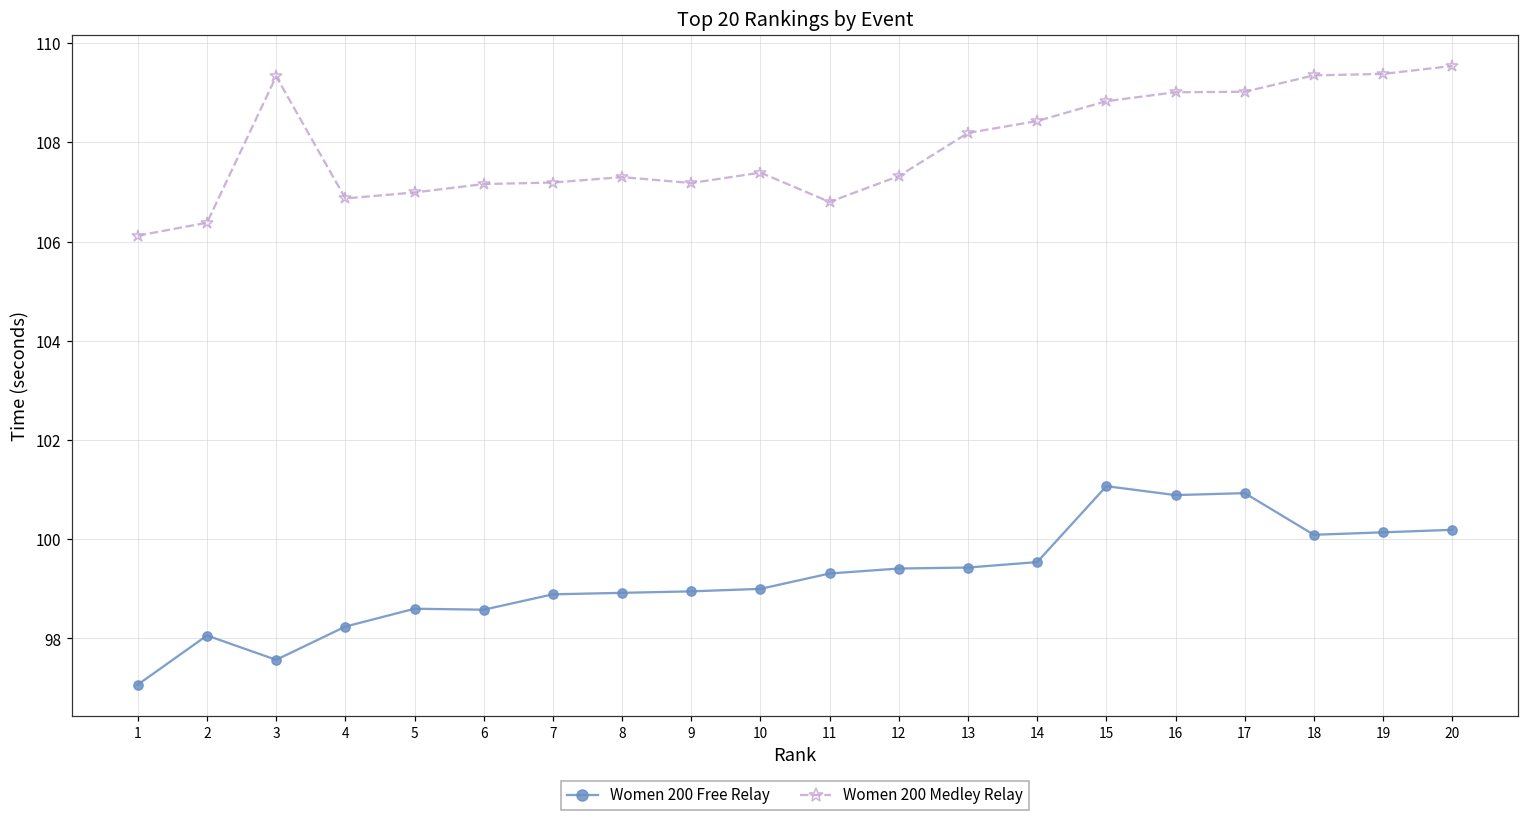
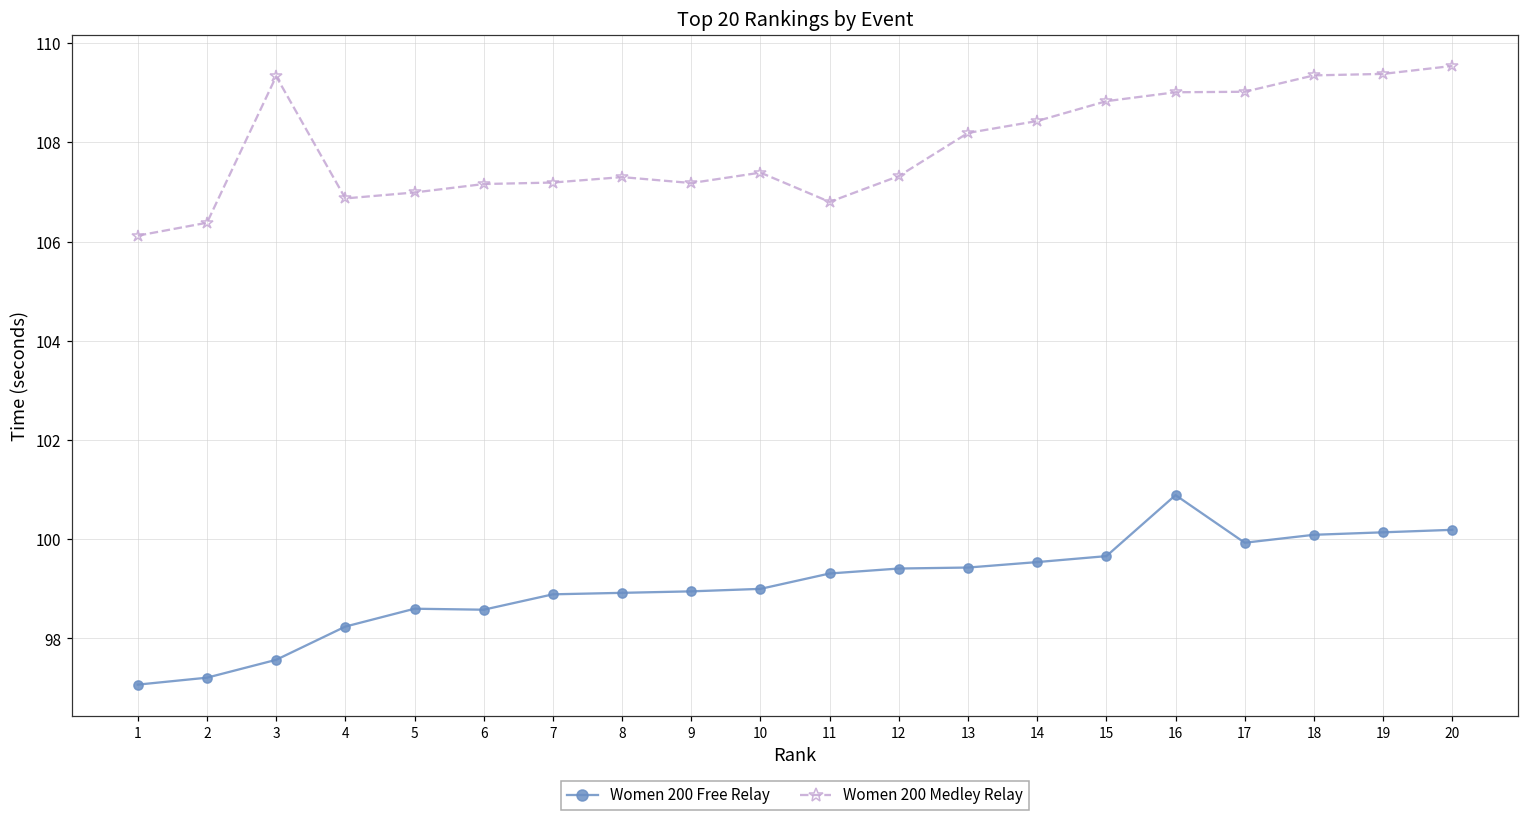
  {
    "Women 200 Free Relay": {
      "1": 97.1,
-     "2": 98.1,
+     "2": 97.2,
      "3": 97.6,
      "4": 98.2,
      "5": 98.6,
      "6": 98.6,
      "7": 98.9,
      "8": 98.9,
      "9": 99.0,
      "10": 99.0,
      "11": 99.3,
      "12": 99.4,
      "13": 99.4,
      "14": 99.5,
-     "15": 101.1,
+     "15": 99.7,
      "16": 100.9,
-     "17": 100.9,
+     "17": 99.9,
      "18": 100.1,
      "19": 100.1,
      "20": 100.2
    },
    "Women 200 Medley Relay": {
      "1": 106.1,
      "2": 106.4,
      "3": 109.3,
      "4": 106.9,
      "5": 107.0,
      "6": 107.2,
      "7": 107.2,
      "8": 107.3,
      "9": 107.2,
      "10": 107.4,
      "11": 106.8,
      "12": 107.3,
      "13": 108.2,
      "14": 108.4,
      "15": 108.8,
      "16": 109.0,
      "17": 109.0,
      "18": 109.4,
      "19": 109.4,
      "20": 109.5
    }
  }
